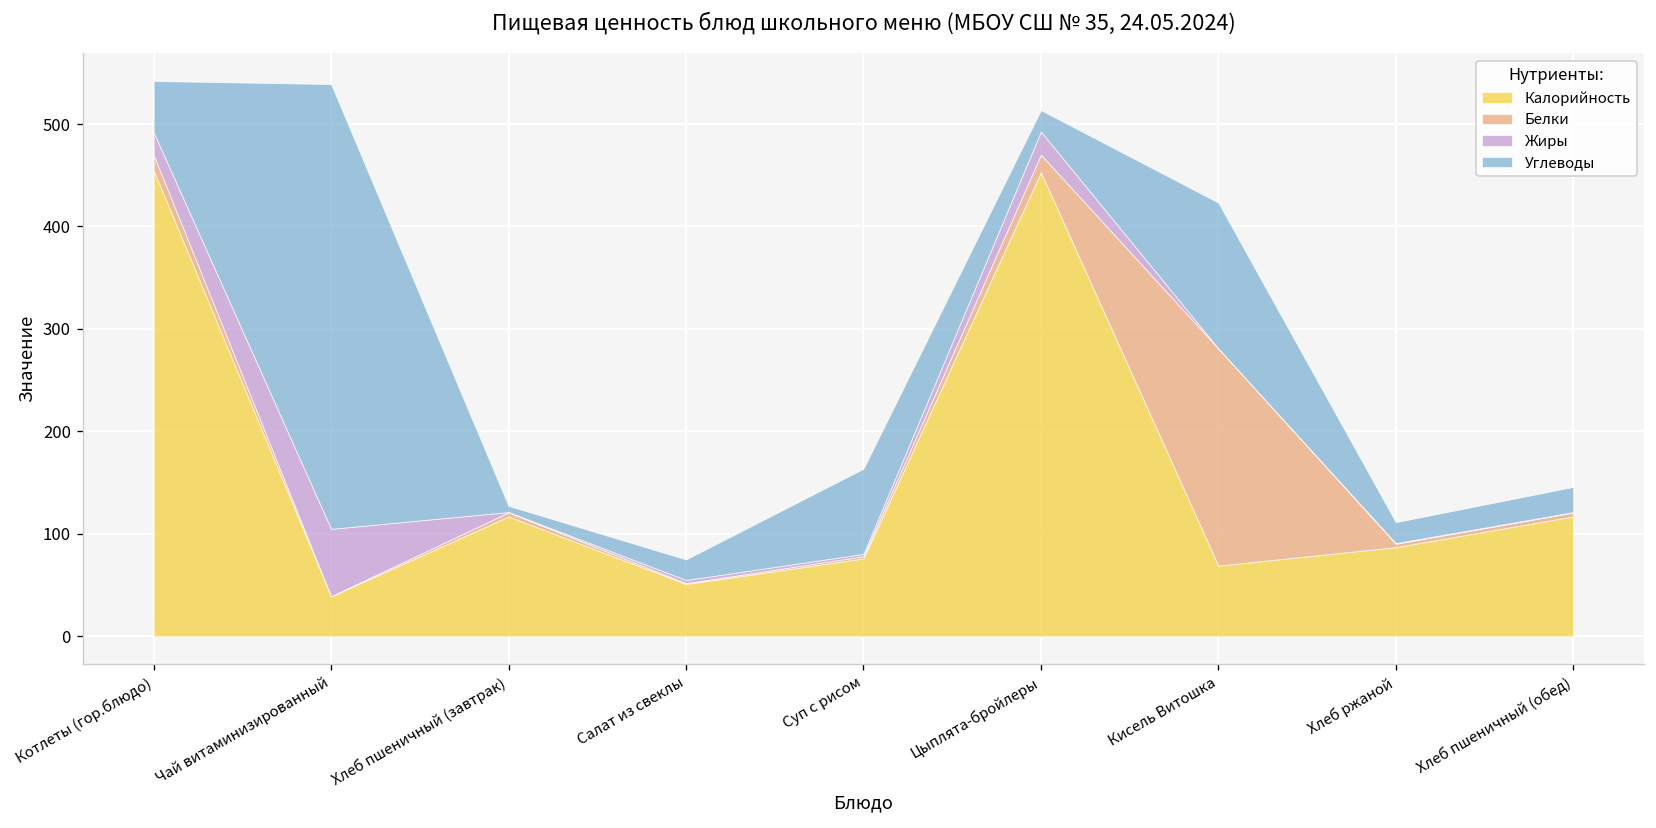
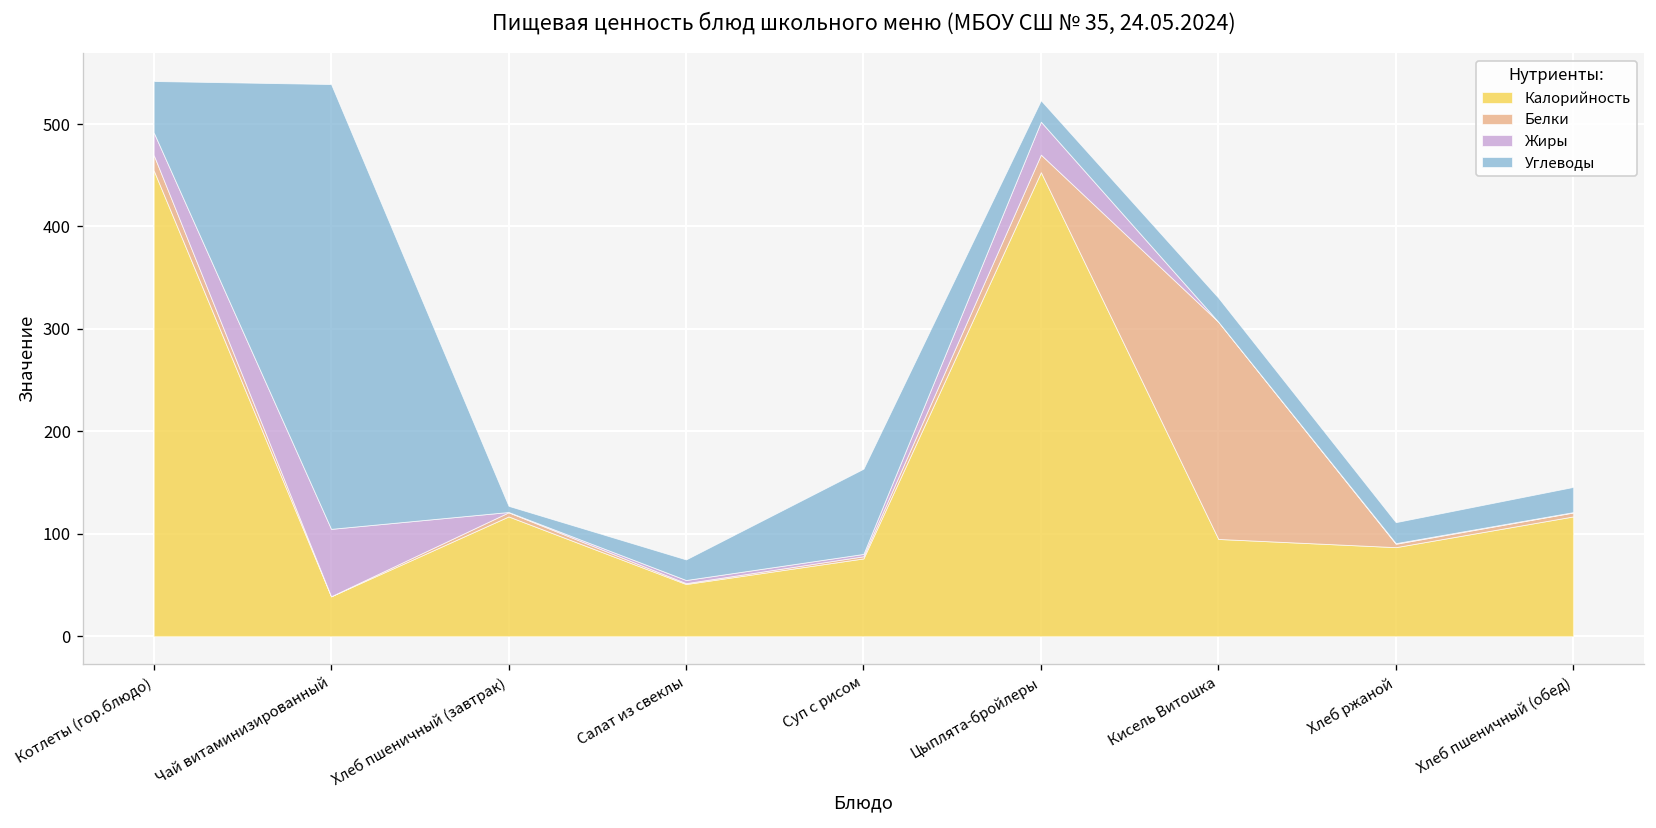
  {
    "Калорийность": {
      "Котлеты (гор.блюдо)": 460,
      "Хлеб пшеничный (завтрак)": 120,
      "Цыплята-бройлеры": 450,
-     "Кисель Витошка": 70,
+     "Кисель Витошка": 100,
      "Хлеб ржаной": 90,
      "Хлеб пшеничный (обед)": 120
    },
    "Белки": {
      "Котлеты (гор.блюдо)": 20,
      "Цыплята-бройлеры": 20
    },
    "Жиры": {
      "Котлеты (гор.блюдо)": 20,
      "Чай витаминизированный": 70,
      "Салат из свеклы": 0,
-     "Цыплята-бройлеры": 20
+     "Цыплята-бройлеры": 30
    },
    "Углеводы": {
      "Котлеты (гор.блюдо)": 50,
      "Чай витаминизированный": 430,
      "Хлеб пшеничный (завтрак)": 10,
      "Салат из свеклы": 20,
      "Суп с рисом": 80,
      "Цыплята-бройлеры": 20,
-     "Кисель Витошка": 140,
+     "Кисель Витошка": 20,
      "Хлеб ржаной": 20,
      "Хлеб пшеничный (обед)": 20
    }
  }
